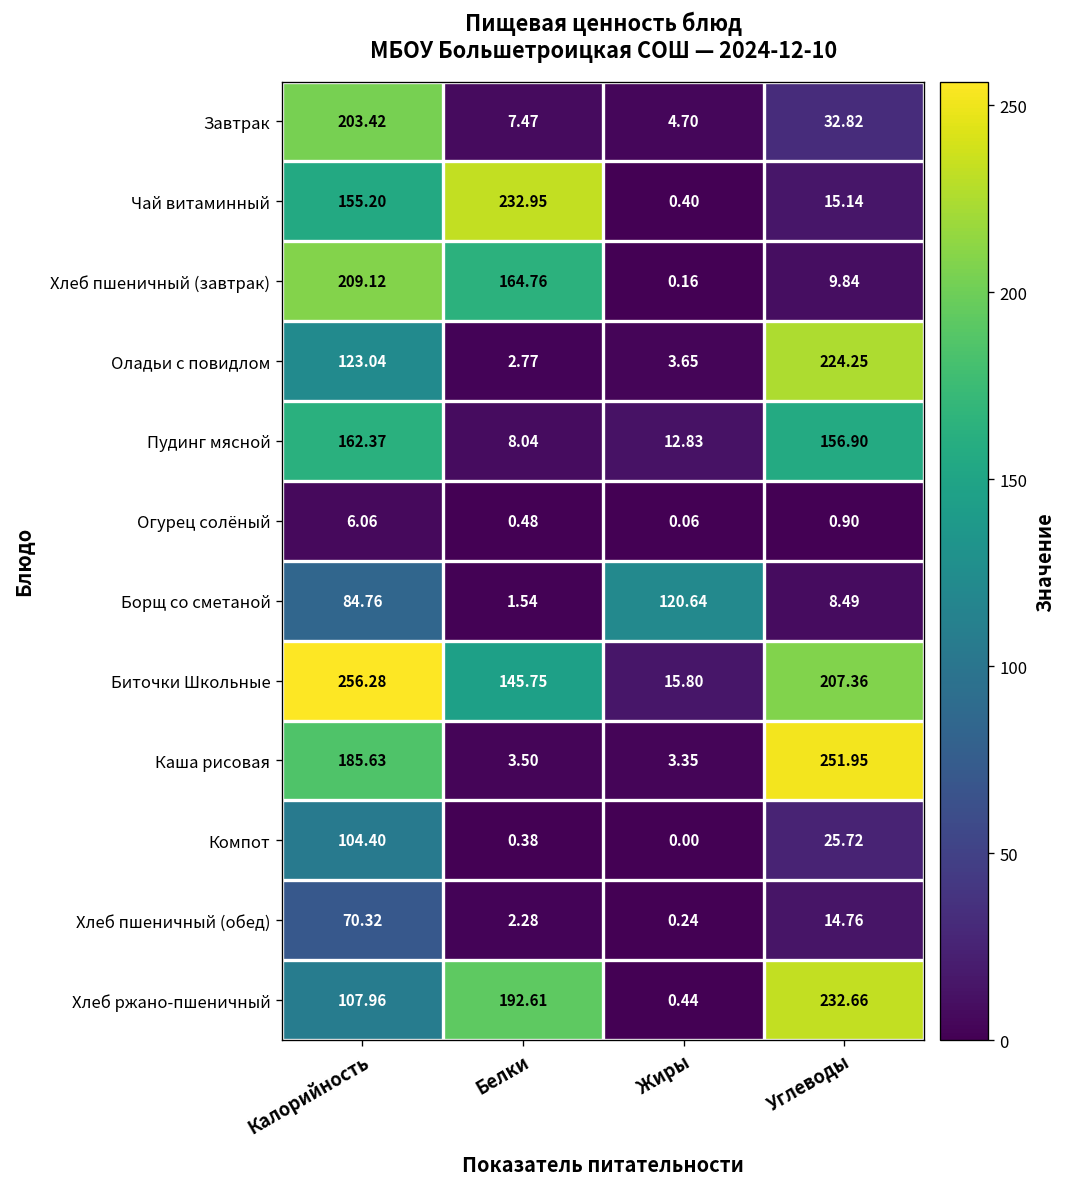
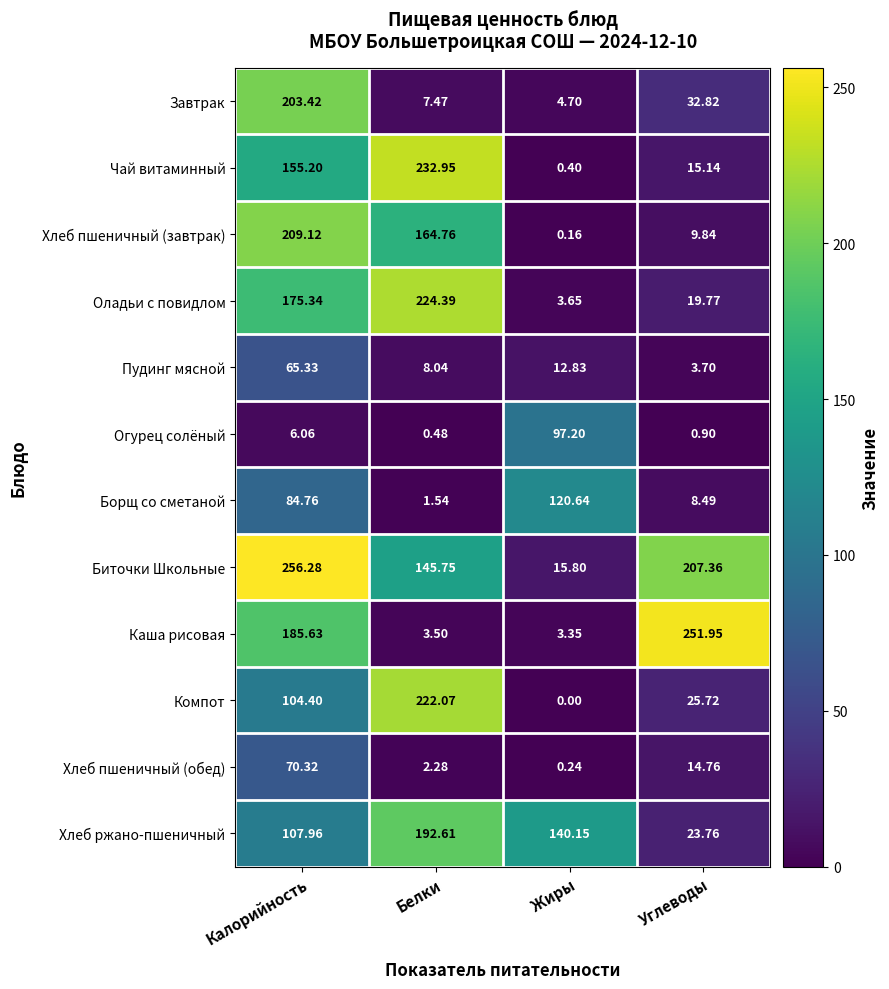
  {
    "Завтрак": {
      "Калорийность": 203.42,
      "Белки": 7.47,
      "Жиры": 4.70,
      "Углеводы": 32.82
    },
    "Чай витаминный": {
      "Калорийность": 155.20,
      "Белки": 232.95,
      "Жиры": 0.40,
      "Углеводы": 15.14
    },
    "Хлеб пшеничный (завтрак)": {
      "Калорийность": 209.12,
      "Белки": 164.76,
      "Жиры": 0.16,
      "Углеводы": 9.84
    },
    "Оладьи с повидлом": {
-     "Калорийность": 123.04,
-     "Белки": 2.77,
+     "Калорийность": 175.34,
+     "Белки": 224.39,
      "Жиры": 3.65,
-     "Углеводы": 224.25
+     "Углеводы": 19.77
    },
    "Пудинг мясной": {
-     "Калорийность": 162.37,
+     "Калорийность": 65.33,
      "Белки": 8.04,
      "Жиры": 12.83,
-     "Углеводы": 156.90
+     "Углеводы": 3.70
    },
    "Огурец солёный": {
      "Калорийность": 6.06,
      "Белки": 0.48,
-     "Жиры": 0.06,
+     "Жиры": 97.20,
      "Углеводы": 0.90
    },
    "Борщ со сметаной": {
      "Калорийность": 84.76,
      "Белки": 1.54,
      "Жиры": 120.64,
      "Углеводы": 8.49
    },
    "Биточки Школьные": {
      "Калорийность": 256.28,
      "Белки": 145.75,
      "Жиры": 15.80,
      "Углеводы": 207.36
    },
    "Каша рисовая": {
      "Калорийность": 185.63,
      "Белки": 3.50,
      "Жиры": 3.35,
      "Углеводы": 251.95
    },
    "Компот": {
      "Калорийность": 104.40,
-     "Белки": 0.38,
+     "Белки": 222.07,
      "Жиры": 0.00,
      "Углеводы": 25.72
    },
    "Хлеб пшеничный (обед)": {
      "Калорийность": 70.32,
      "Белки": 2.28,
      "Жиры": 0.24,
      "Углеводы": 14.76
    },
    "Хлеб ржано-пшеничный": {
      "Калорийность": 107.96,
      "Белки": 192.61,
-     "Жиры": 0.44,
-     "Углеводы": 232.66
+     "Жиры": 140.15,
+     "Углеводы": 23.76
    }
  }
